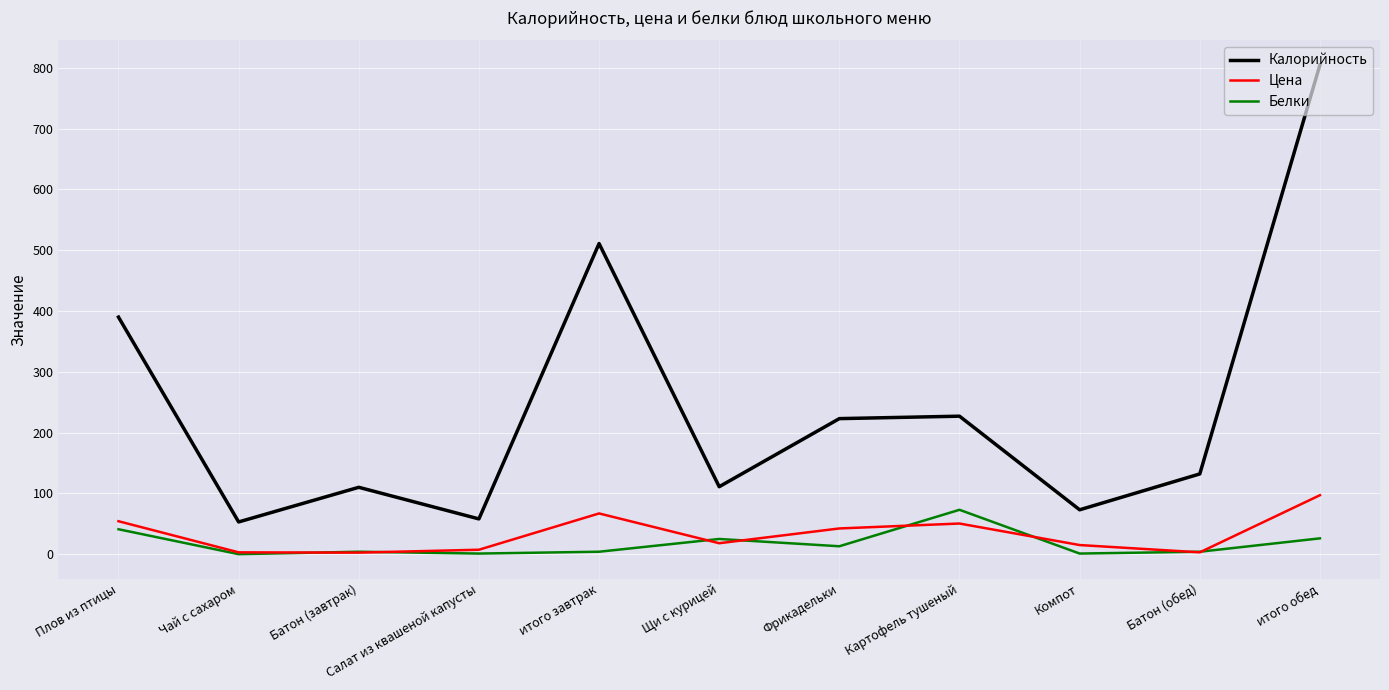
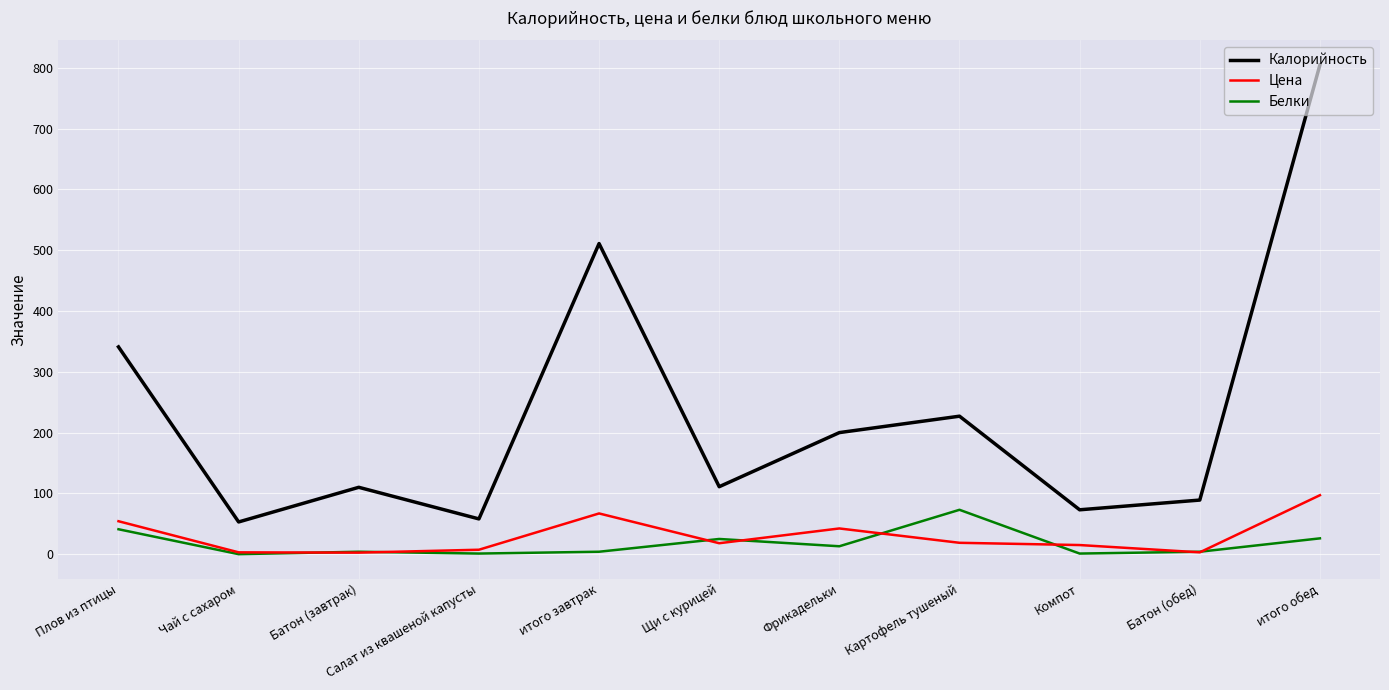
  {
    "Калорийность": {
-     "Плов из птицы": 390,
+     "Плов из птицы": 340,
      "Чай с сахаром": 50,
      "Батон (завтрак)": 110,
      "Салат из квашеной капусты": 60,
      "итого завтрак": 510,
      "Щи с курицей": 110,
-     "Фрикадельки": 220,
+     "Фрикадельки": 200,
      "Картофель тушеный": 230,
      "Компот": 70,
-     "Батон (обед)": 130
+     "Батон (обед)": 90
    },
    "Цена": {
      "Плов из птицы": 50,
      "Салат из квашеной капусты": 10,
      "итого завтрак": 70,
      "Щи с курицей": 20,
      "Фрикадельки": 40,
-     "Картофель тушеный": 50,
+     "Картофель тушеный": 20,
      "Компот": 20,
      "итого обед": 100
    },
    "Белки": {
      "Плов из птицы": 40,
      "Салат из квашеной капусты": 0,
      "итого завтрак": 0,
      "Щи с курицей": 30,
      "Фрикадельки": 10,
      "Картофель тушеный": 70,
      "Компот": 0,
      "итого обед": 30
    }
  }
